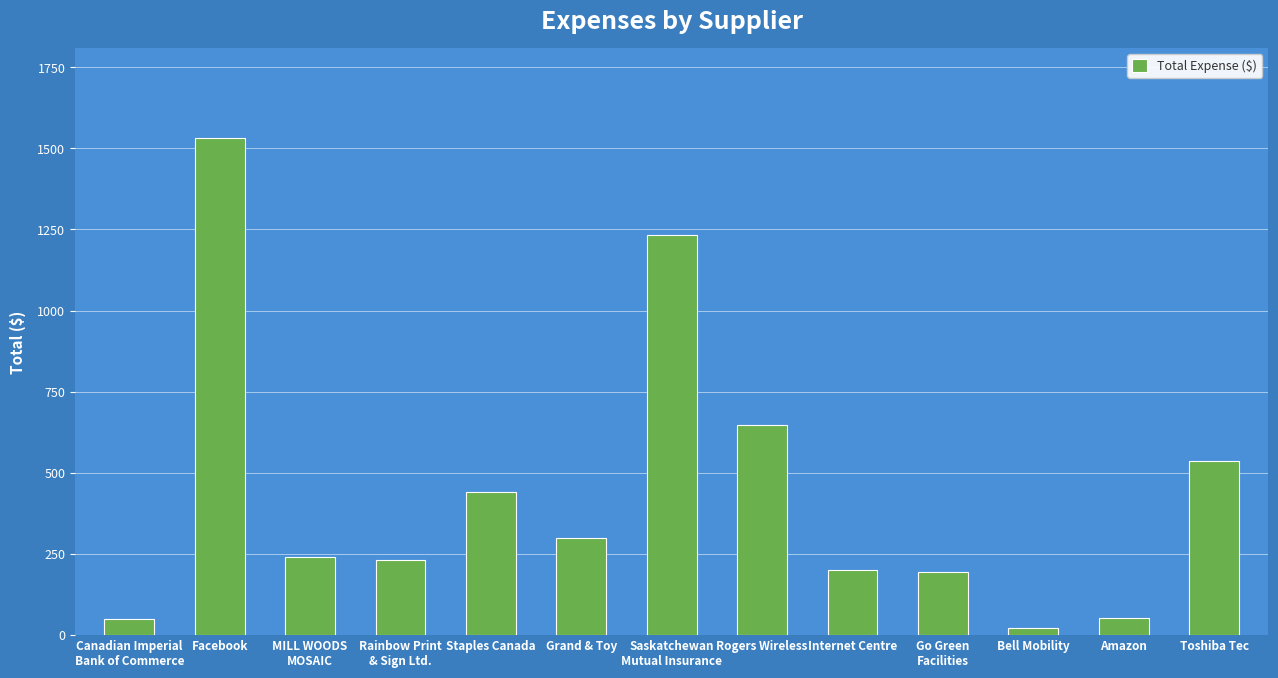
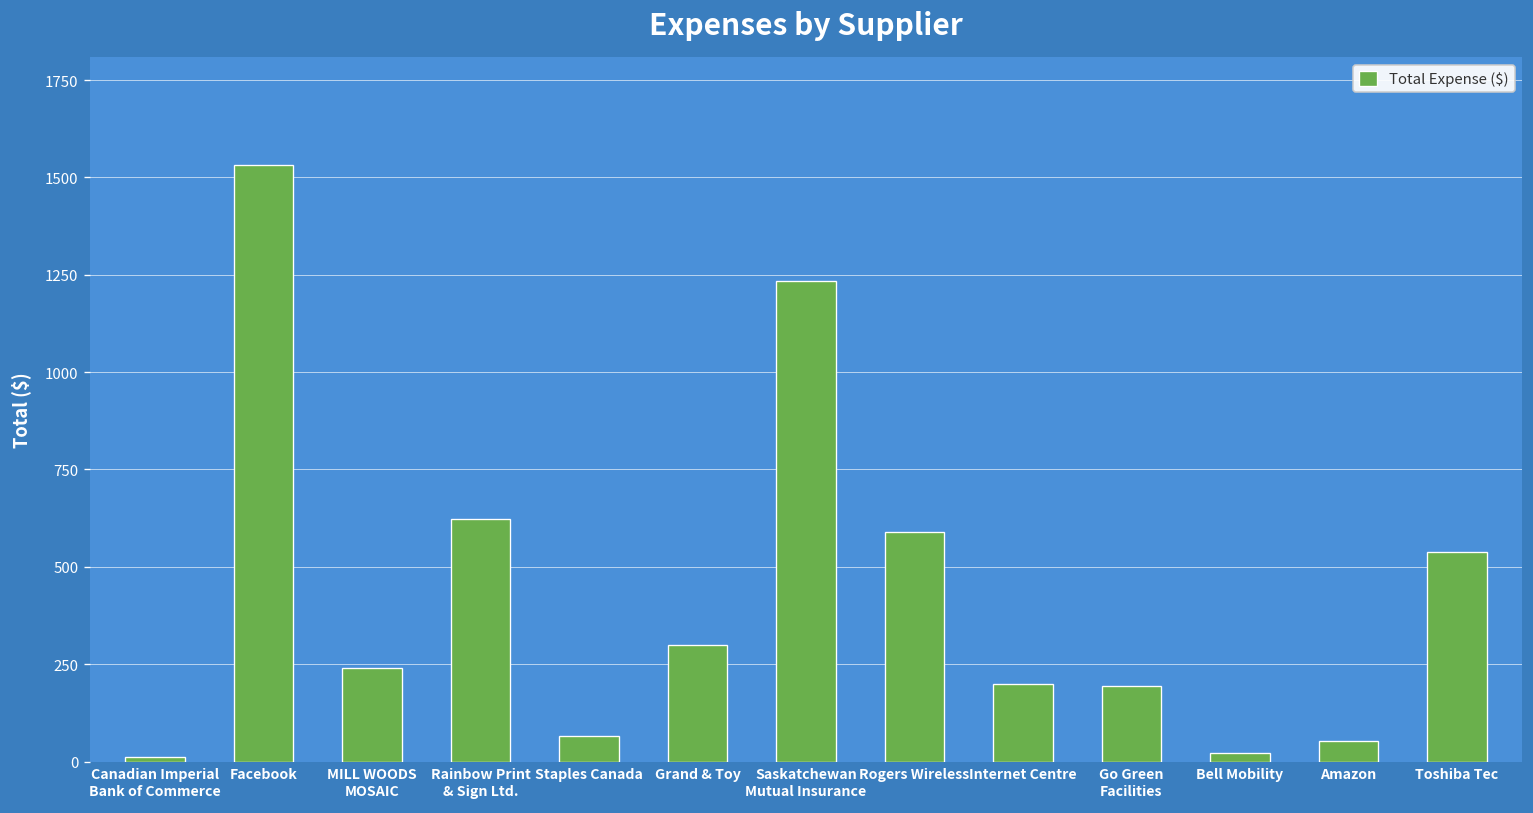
  {
-   "Canadian Imperial Bank of Commerce": 50,
+   "Canadian Imperial Bank of Commerce": 10,
    "Facebook": 1530,
    "MILL WOODS MOSAIC": 240,
-   "Rainbow Print & Sign Ltd.": 230,
-   "Staples Canada": 440,
+   "Rainbow Print & Sign Ltd.": 620,
+   "Staples Canada": 70,
    "Grand & Toy": 300,
    "Saskatchewan Mutual Insurance": 1230,
-   "Rogers Wireless": 650,
+   "Rogers Wireless": 590,
    "Internet Centre": 200,
    "Go Green Facilities": 200,
    "Bell Mobility": 20,
    "Amazon": 50,
    "Toshiba Tec": 540
  }
